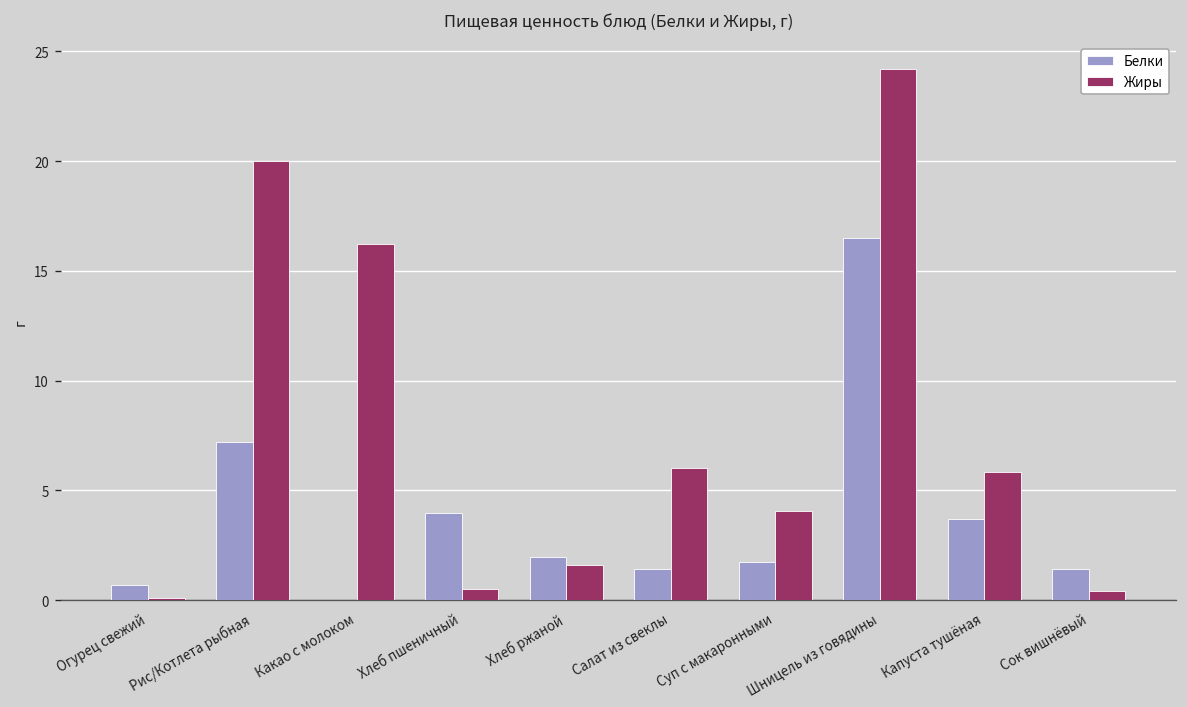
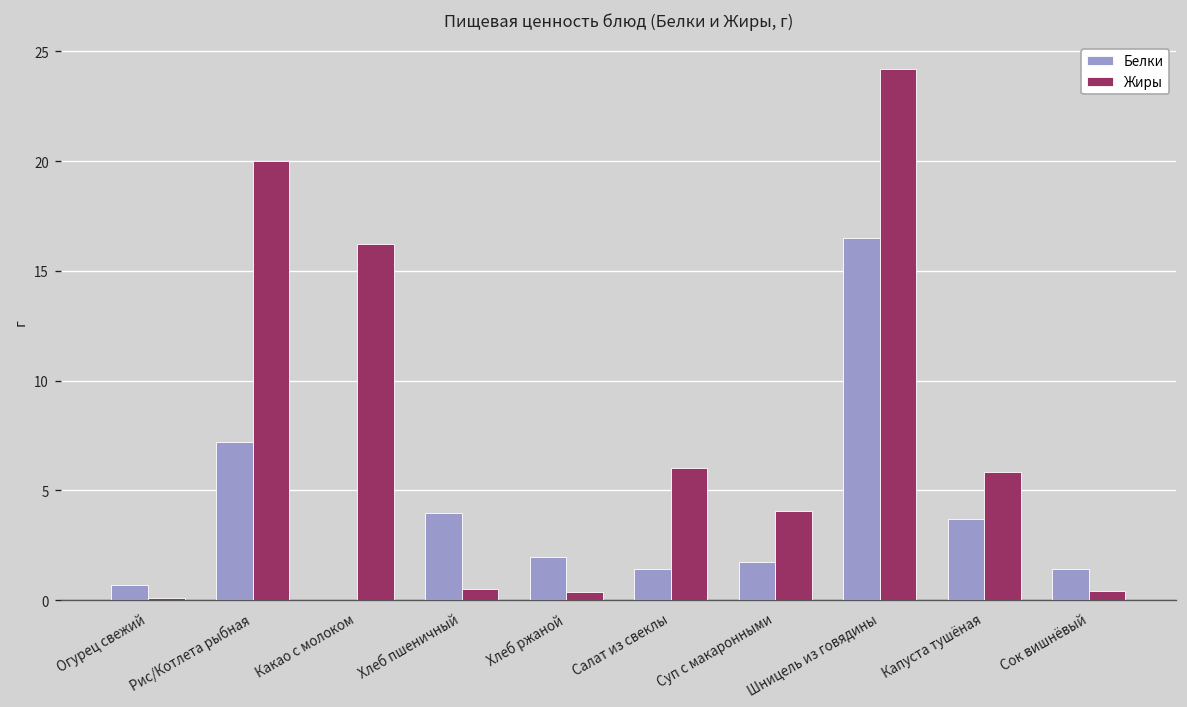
  {
    "Белки": {
      "Огурец свежий": 0.7,
      "Рис/Котлета рыбная": 7.2,
      "Хлеб пшеничный": 4.0,
      "Хлеб ржаной": 2.0,
      "Салат из свеклы": 1.4,
      "Суп с макаронными": 1.8,
      "Шницель из говядины": 16.5,
      "Капуста тушёная": 3.7,
      "Сок вишнёвый": 1.4
    },
    "Жиры": {
      "Рис/Котлета рыбная": 20.0,
      "Какао с молоком": 16.2,
      "Хлеб пшеничный": 0.5,
-     "Хлеб ржаной": 1.6,
+     "Хлеб ржаной": 0.4,
      "Салат из свеклы": 6.0,
      "Суп с макаронными": 4.1,
      "Шницель из говядины": 24.2,
      "Капуста тушёная": 5.8,
      "Сок вишнёвый": 0.4
    }
  }
